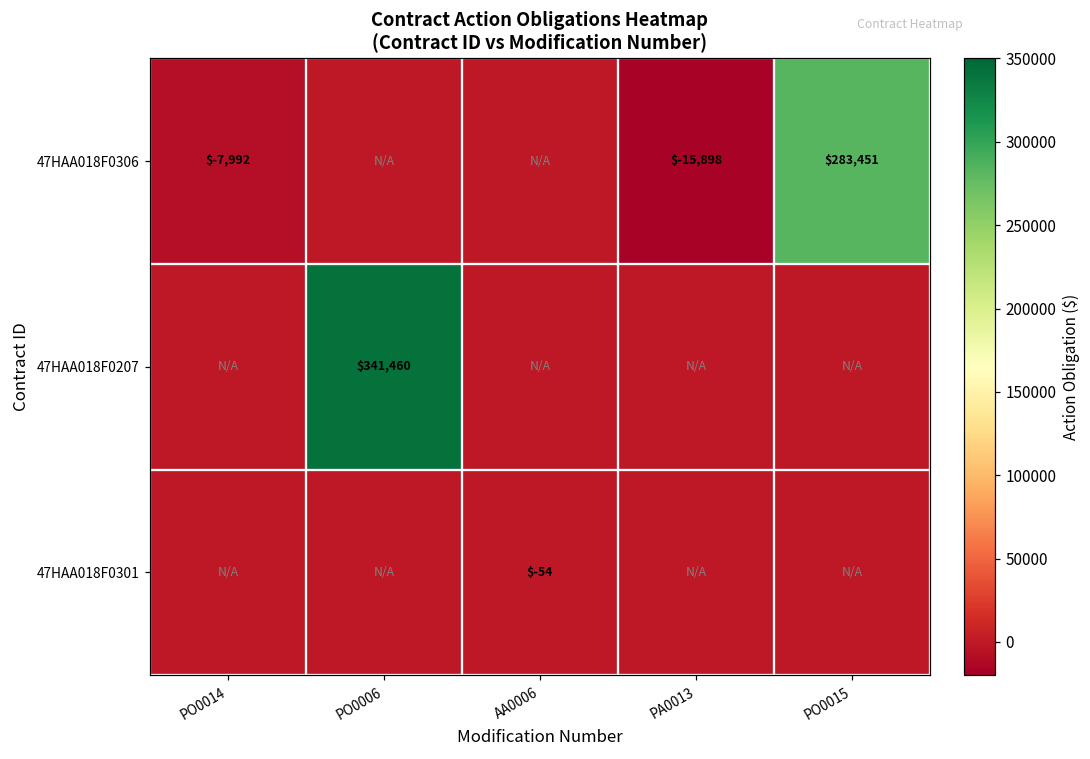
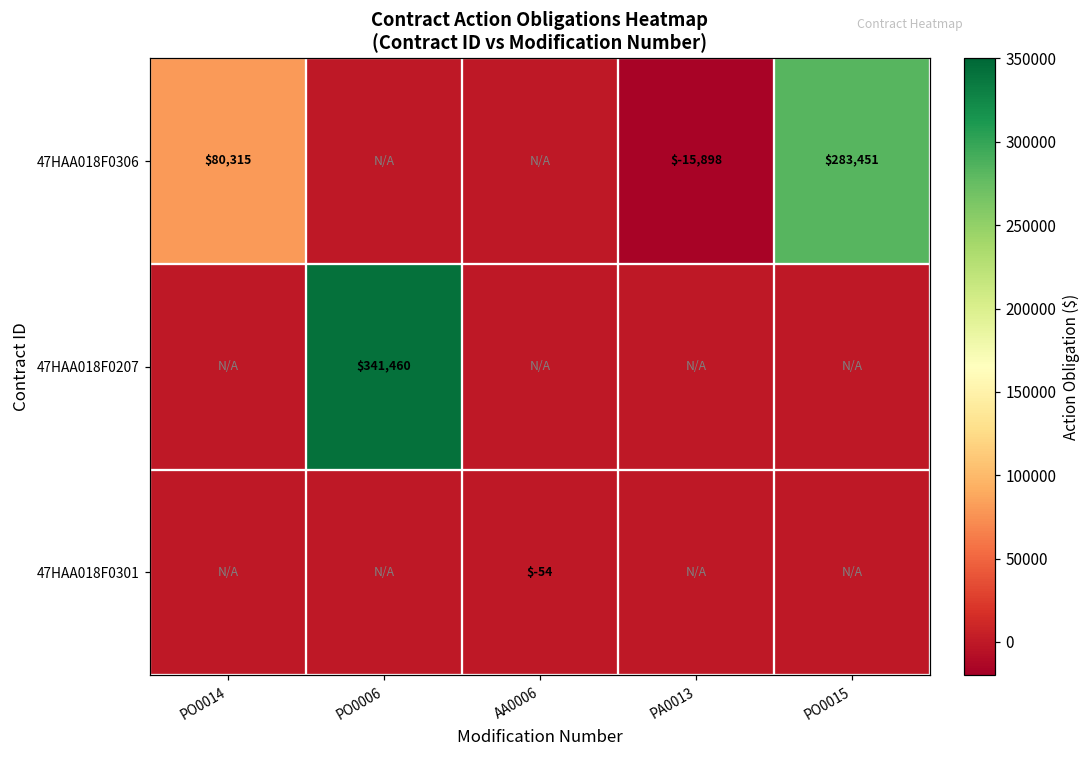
  {
    "47HAA018F0306": {
-     "PO0014": "$-7,992",
+     "PO0014": "$80,315",
      "PA0013": "$-15,898",
      "PO0015": "$283,451"
    },
    "47HAA018F0207": {
      "PO0006": "$341,460"
    },
    "47HAA018F0301": {
      "AA0006": "$-54"
    }
  }
